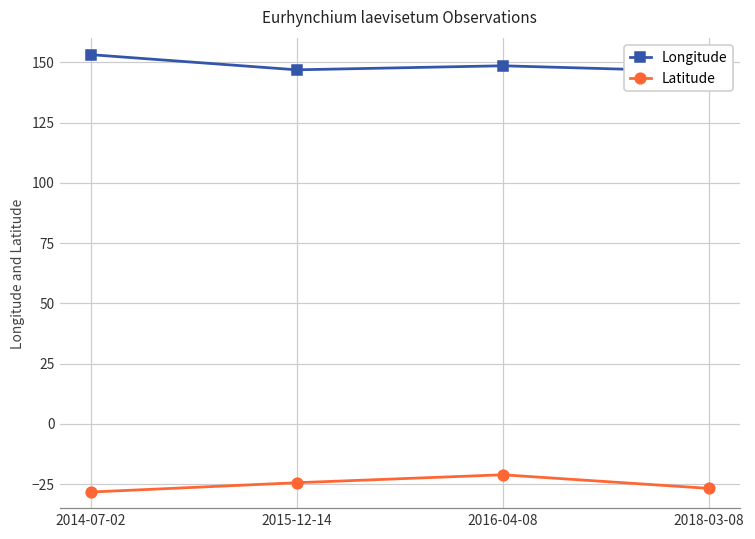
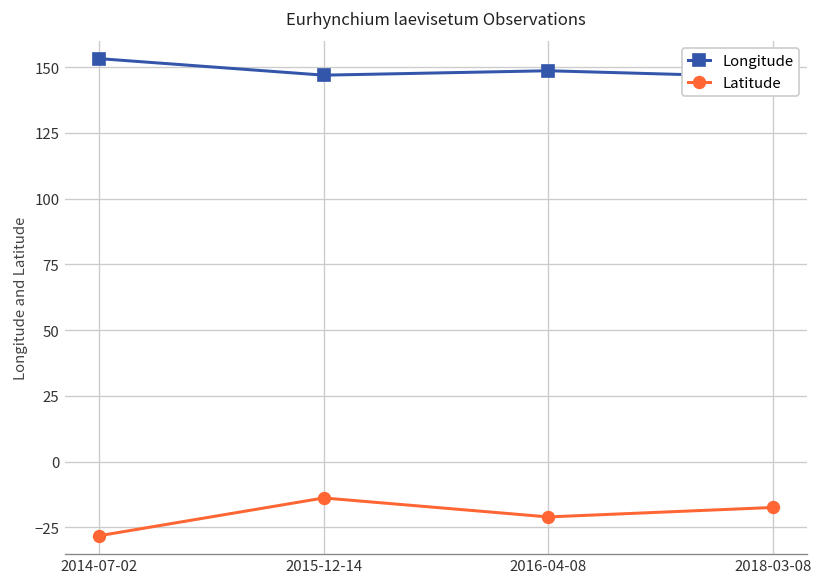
  {
    "Longitude": {
      "2014-07-02": 153,
      "2015-12-14": 147,
      "2016-04-08": 149
    },
    "Latitude": {
      "2014-07-02": -28,
-     "2015-12-14": -24,
+     "2015-12-14": -14,
      "2016-04-08": -21,
-     "2018-03-08": -27
+     "2018-03-08": -17
    }
  }
